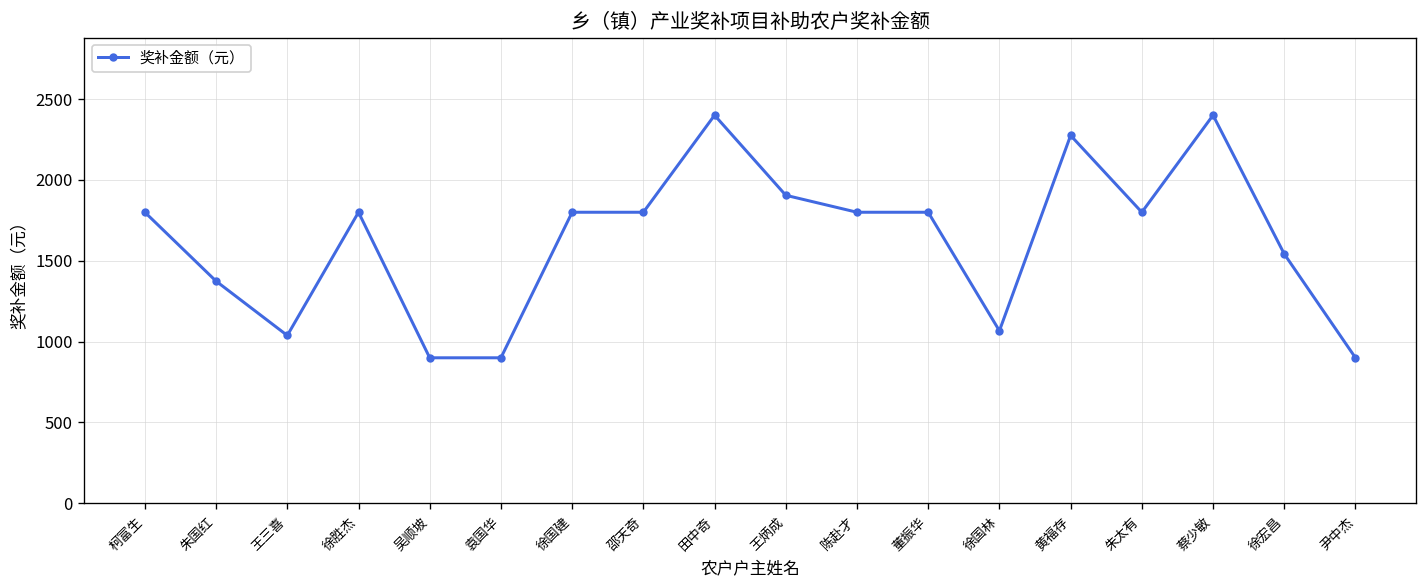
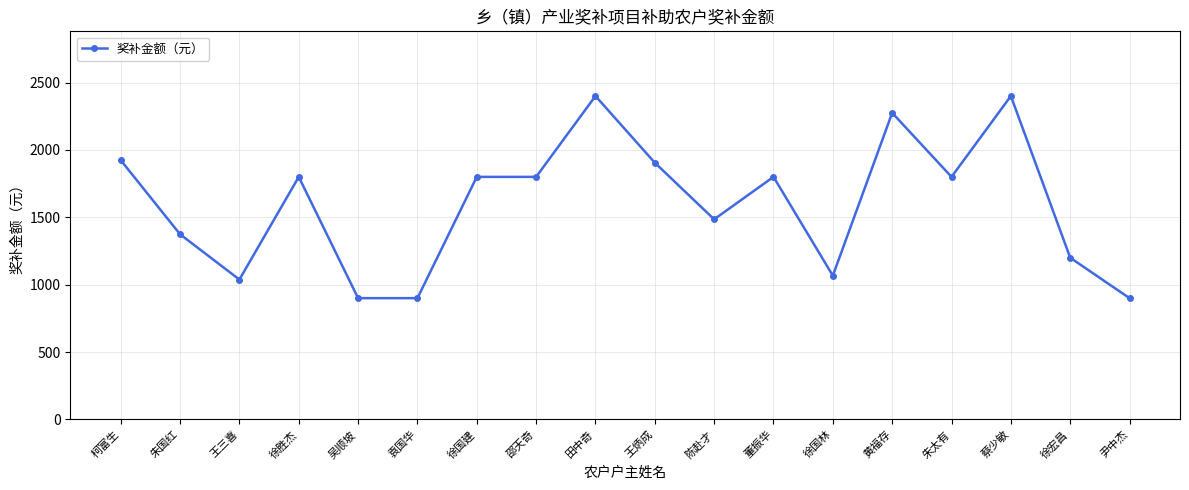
  {
-   "柯富生": 1800,
+   "柯富生": 1920,
    "朱国红": 1370,
    "王三喜": 1040,
    "徐胜杰": 1800,
    "吴顺坡": 900,
    "袁国华": 900,
    "徐国建": 1800,
    "邵天奇": 1800,
    "田中奇": 2400,
    "王炳成": 1910,
-   "陈赴才": 1800,
+   "陈赴才": 1490,
    "董振华": 1800,
    "徐国林": 1070,
    "黄福存": 2280,
    "朱太有": 1800,
    "蔡少敏": 2400,
-   "徐宏昌": 1540,
+   "徐宏昌": 1200,
    "尹中杰": 900
  }
